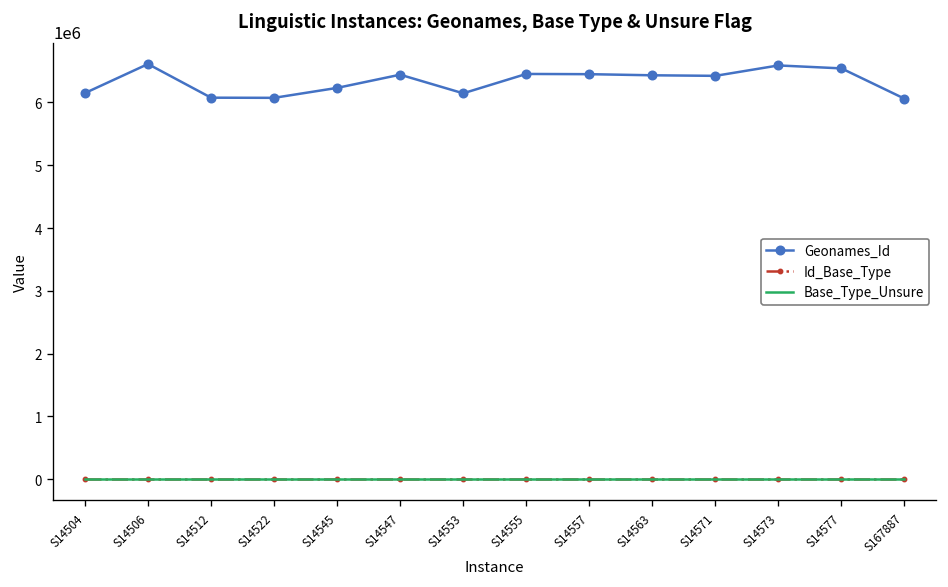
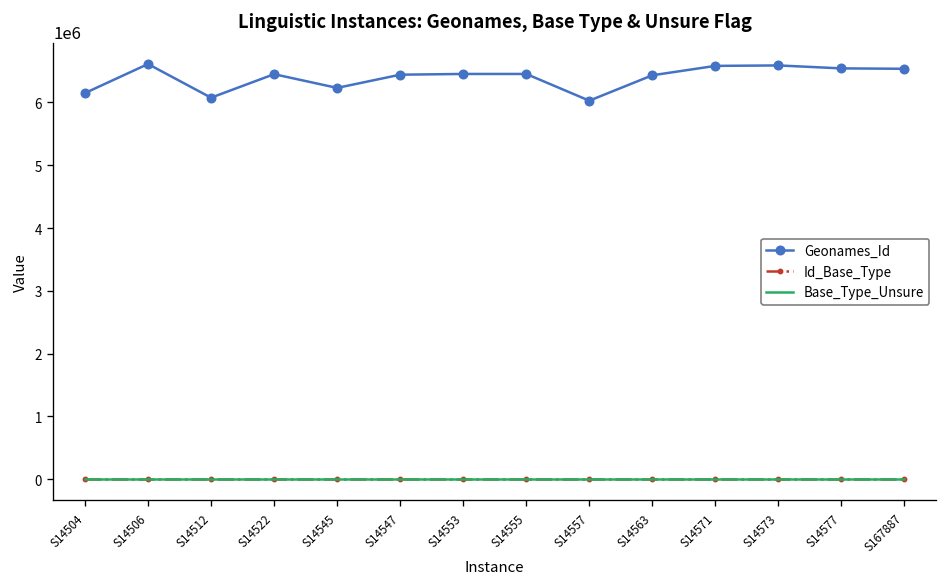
  {
    "Geonames_Id": {
      "S14504": 6200000,
      "S14506": 6600000,
      "S14512": 6100000,
-     "S14522": 6100000,
+     "S14522": 6500000,
      "S14545": 6200000,
      "S14547": 6400000,
-     "S14553": 6100000,
+     "S14553": 6500000,
      "S14555": 6500000,
-     "S14557": 6500000,
+     "S14557": 6000000,
      "S14563": 6400000,
-     "S14571": 6400000,
+     "S14571": 6600000,
      "S14573": 6600000,
      "S14577": 6500000,
-     "S167887": 6100000
+     "S167887": 6500000
    },
    "Base_Type_Unsure": {
      "S14504": 0,
      "S14506": 0,
      "S14512": 0,
      "S14522": 0,
      "S14545": 0,
      "S14547": 0,
      "S14553": 0,
      "S14555": 0,
      "S14557": 0,
      "S14563": 0,
      "S14571": 0,
      "S14573": 0,
      "S14577": 0,
      "S167887": 0
    }
  }
